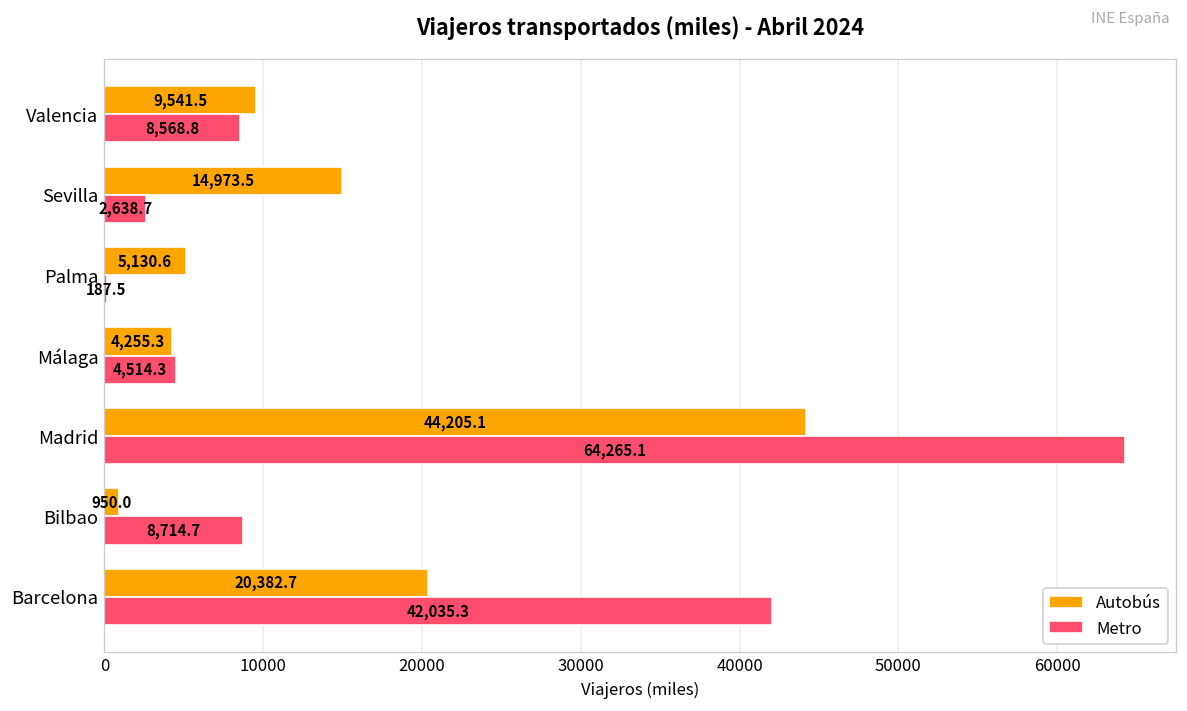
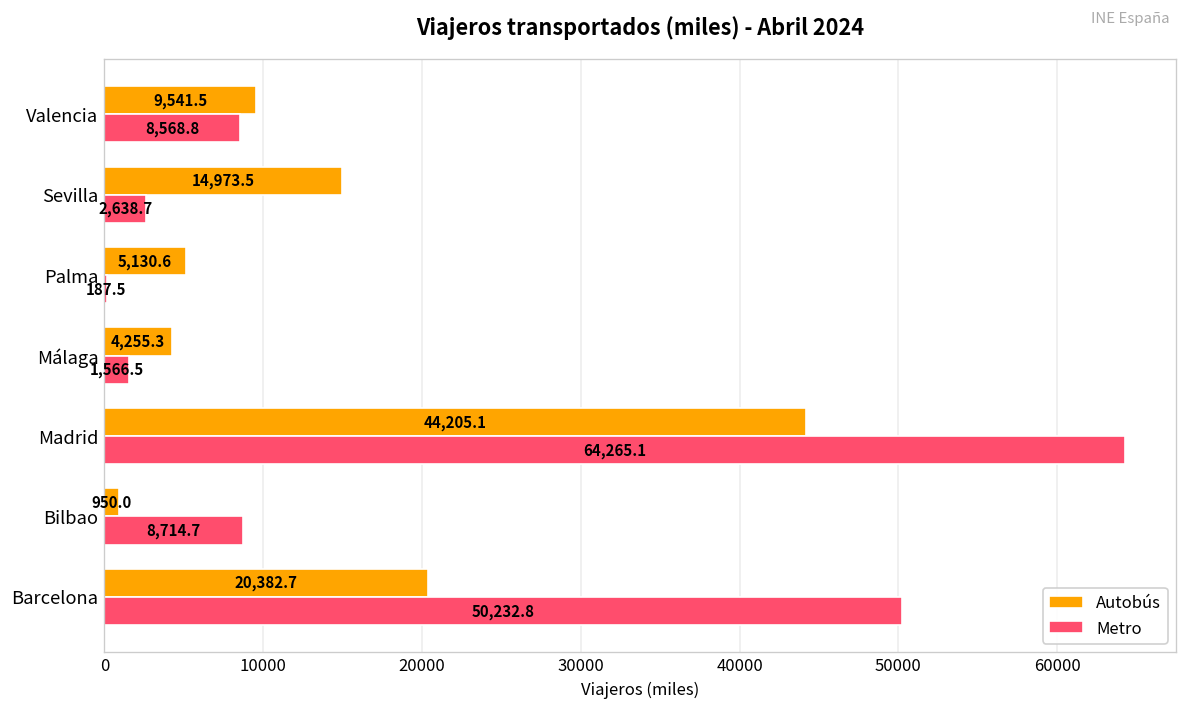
  {
    "Autobús": {
      "Valencia": "9,541.5",
      "Sevilla": "14,973.5",
      "Palma": "5,130.6",
      "Málaga": "4,255.3",
      "Madrid": "44,205.1",
      "Bilbao": "950.0",
      "Barcelona": "20,382.7"
    },
    "Metro": {
      "Valencia": "8,568.8",
      "Sevilla": "2,638.7",
      "Palma": "187.5",
-     "Málaga": "4,514.3",
+     "Málaga": "1,566.5",
      "Madrid": "64,265.1",
      "Bilbao": "8,714.7",
-     "Barcelona": "42,035.3"
+     "Barcelona": "50,232.8"
    }
  }
